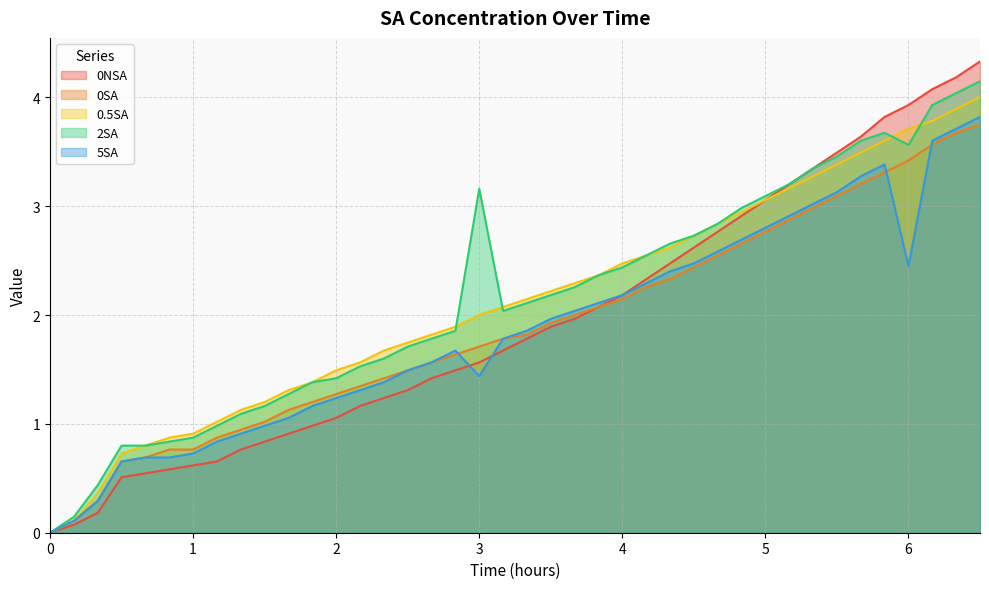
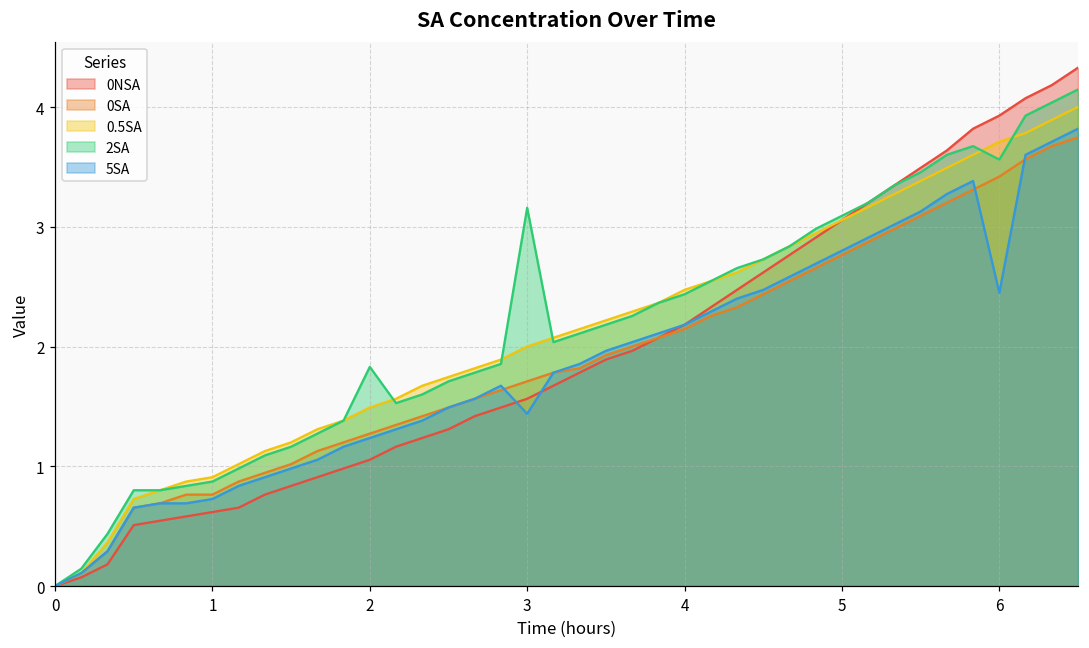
  {
    "2SA": {
      "1": 0.87,
-     "2": 1.42,
+     "2": 1.83,
      "3": 3.16,
      "4": 2.44,
      "5": 3.09,
      "6": 3.56
    },
    "5SA": {
      "1": 0.73,
      "2": 1.24,
      "3": 1.44,
      "5": 2.80,
      "6": 2.45
    }
  }
